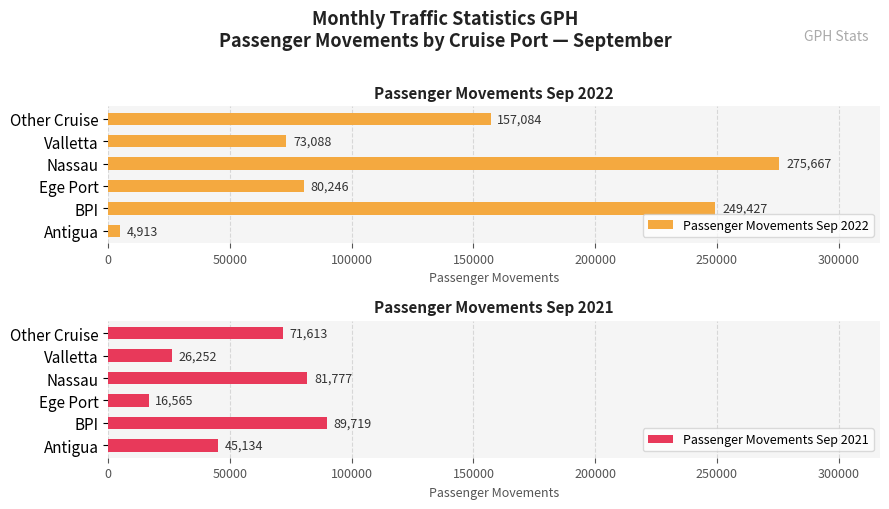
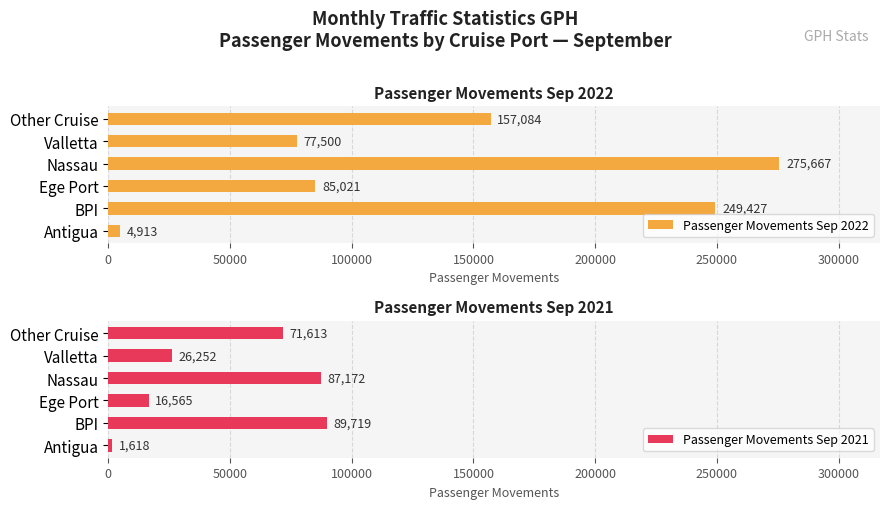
  {
    "Passenger Movements Sep 2022": {
      "Other Cruise": "157,084",
-     "Valletta": "73,088",
+     "Valletta": "77,500",
      "Nassau": "275,667",
-     "Ege Port": "80,246",
+     "Ege Port": "85,021",
      "Antigua": "4,913"
    },
    "Passenger Movements Sep 2021": {
      "Other Cruise": "71,613",
      "Valletta": "26,252",
-     "Nassau": "81,777",
+     "Nassau": "87,172",
      "Ege Port": "16,565",
      "BPI": "89,719",
-     "Antigua": "45,134"
+     "Antigua": "1,618"
    }
  }
